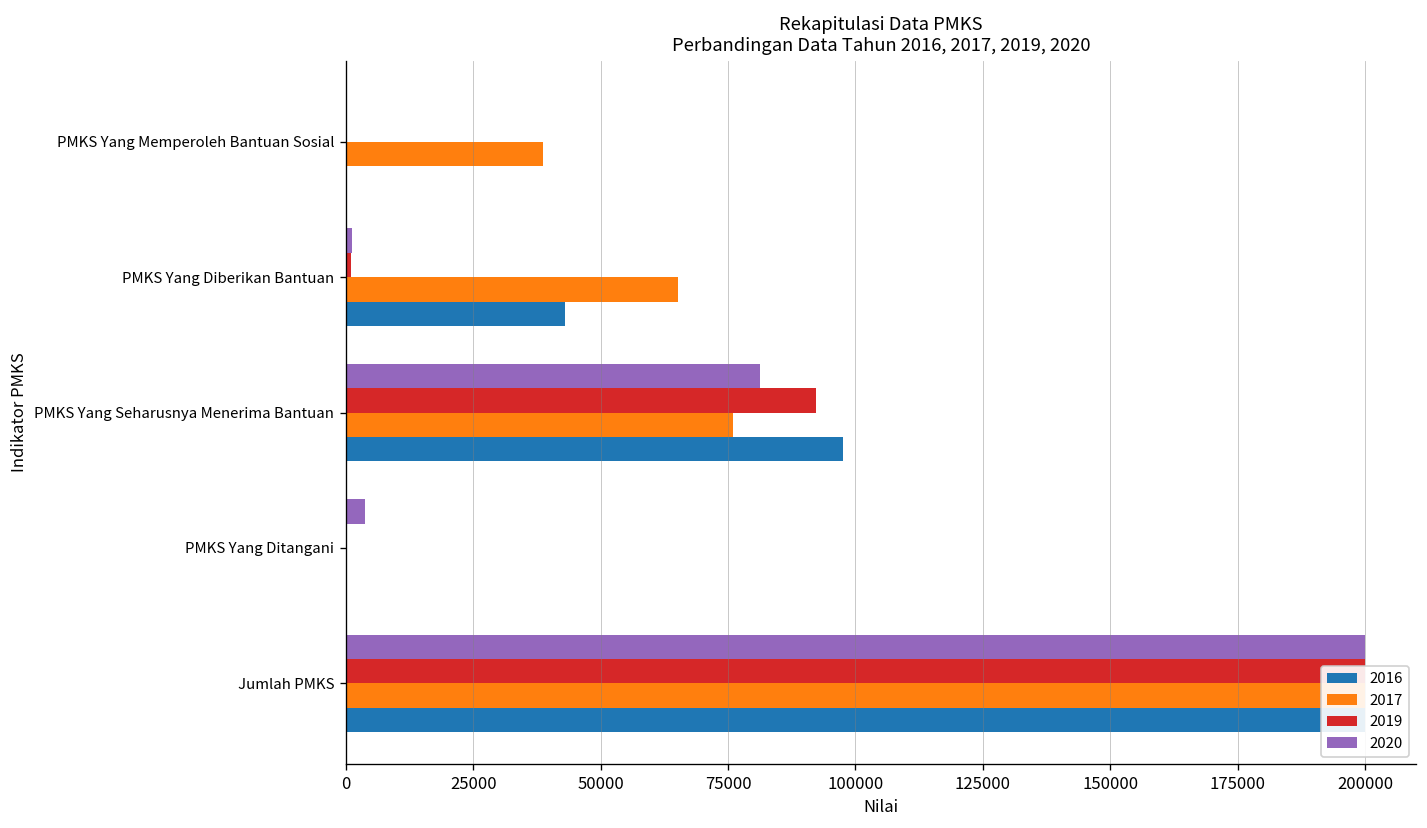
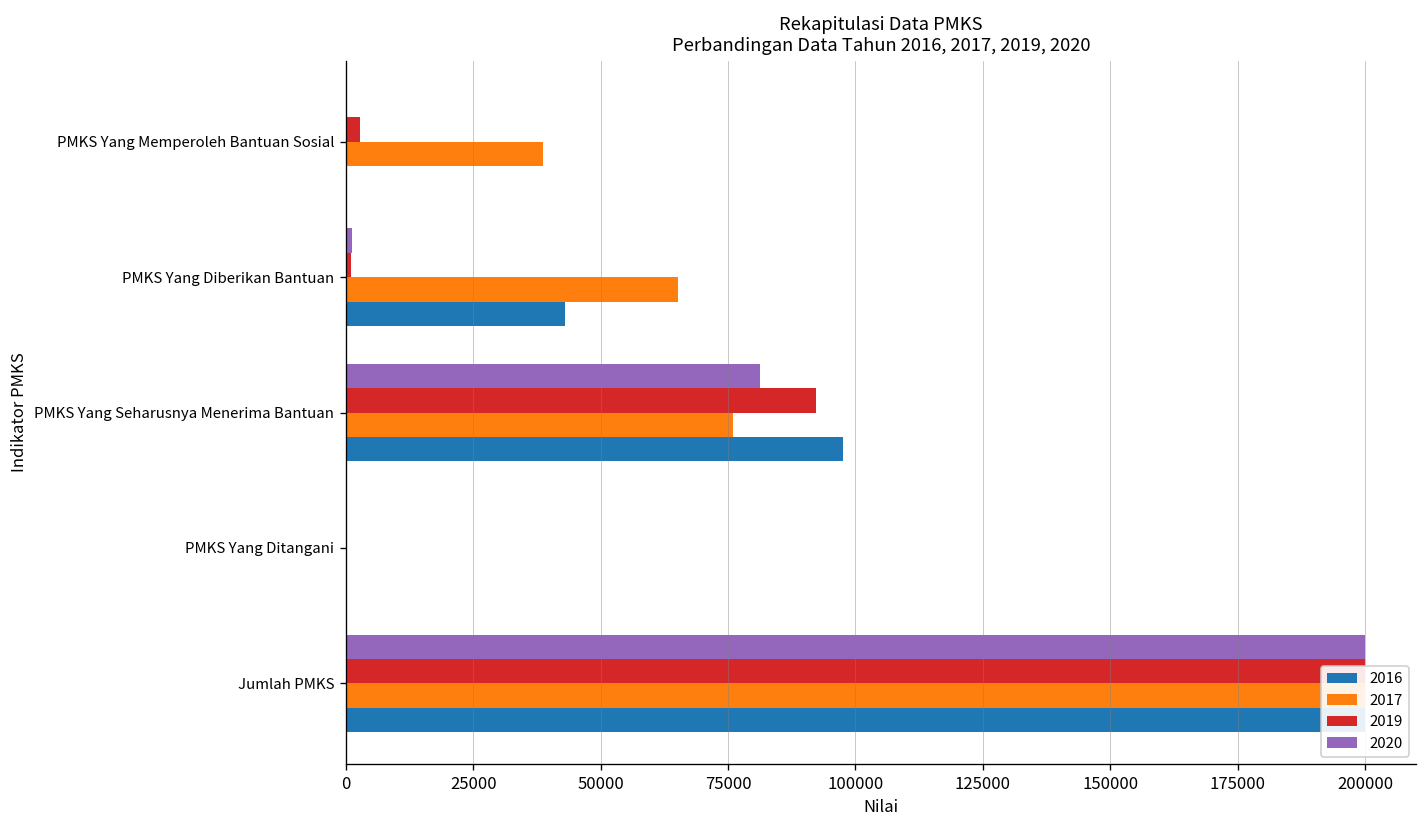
  {
    "2016": {
      "PMKS Yang Diberikan Bantuan": 43000,
      "PMKS Yang Seharusnya Menerima Bantuan": 97000
    },
    "2017": {
      "PMKS Yang Memperoleh Bantuan Sosial": 39000,
      "PMKS Yang Diberikan Bantuan": 65000,
      "PMKS Yang Seharusnya Menerima Bantuan": 76000
    },
    "2019": {
-     "PMKS Yang Memperoleh Bantuan Sosial": 0,
+     "PMKS Yang Memperoleh Bantuan Sosial": 3000,
      "PMKS Yang Diberikan Bantuan": 1000,
      "PMKS Yang Seharusnya Menerima Bantuan": 92000
    },
    "2020": {
      "PMKS Yang Diberikan Bantuan": 1000,
      "PMKS Yang Seharusnya Menerima Bantuan": 81000,
-     "PMKS Yang Ditangani": 4000,
+     "PMKS Yang Ditangani": 0,
      "Jumlah PMKS": 200000
    }
  }
